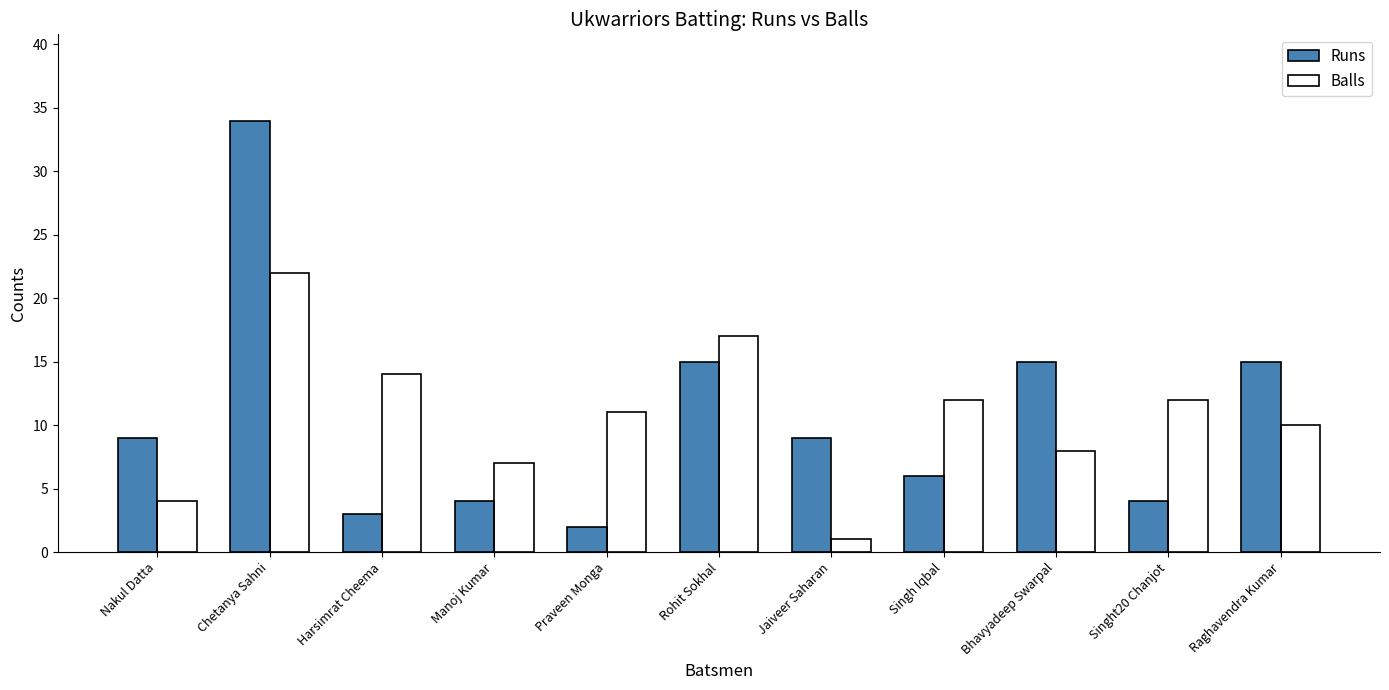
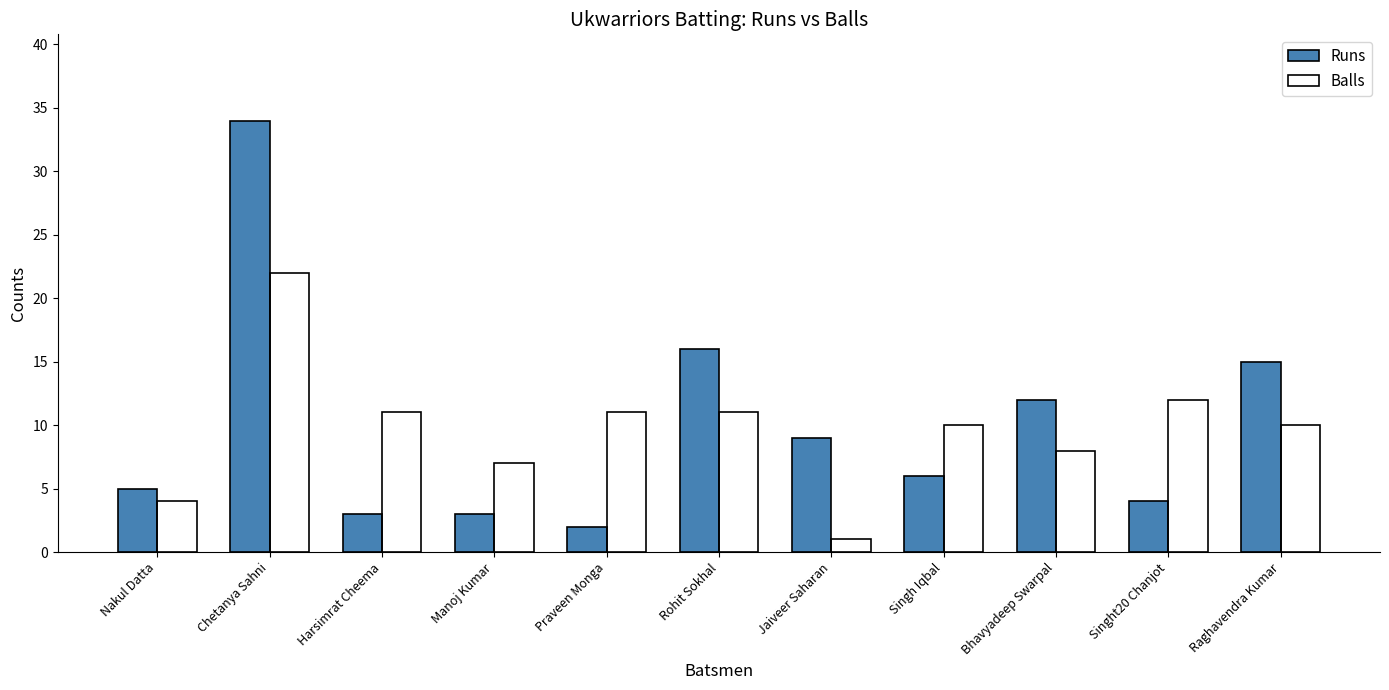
  {
    "Runs": {
-     "Nakul Datta": 9,
+     "Nakul Datta": 5,
      "Chetanya Sahni": 34,
      "Harsimrat Cheema": 3,
-     "Manoj Kumar": 4,
+     "Manoj Kumar": 3,
      "Praveen Monga": 2,
-     "Rohit Sokhal": 15,
+     "Rohit Sokhal": 16,
      "Jaiveer Saharan": 9,
      "Singh Iqbal": 6,
-     "Bhavyadeep Swarpal": 15,
+     "Bhavyadeep Swarpal": 12,
      "Singht20 Chanjot": 4,
      "Raghavendra Kumar": 15
    },
    "Balls": {
      "Nakul Datta": 4,
      "Chetanya Sahni": 22,
-     "Harsimrat Cheema": 14,
+     "Harsimrat Cheema": 11,
      "Manoj Kumar": 7,
      "Praveen Monga": 11,
-     "Rohit Sokhal": 17,
+     "Rohit Sokhal": 11,
      "Jaiveer Saharan": 1,
-     "Singh Iqbal": 12,
+     "Singh Iqbal": 10,
      "Bhavyadeep Swarpal": 8,
      "Singht20 Chanjot": 12,
      "Raghavendra Kumar": 10
    }
  }
